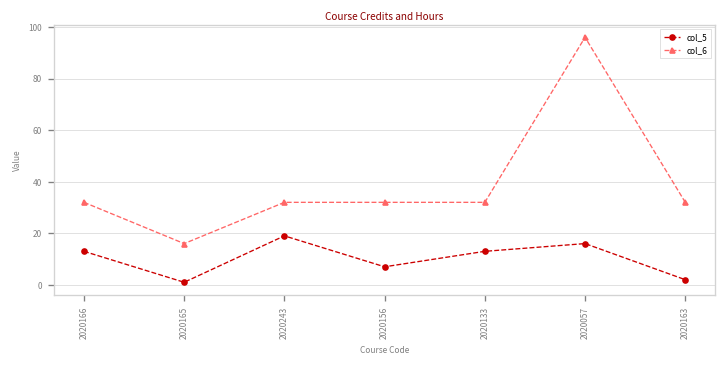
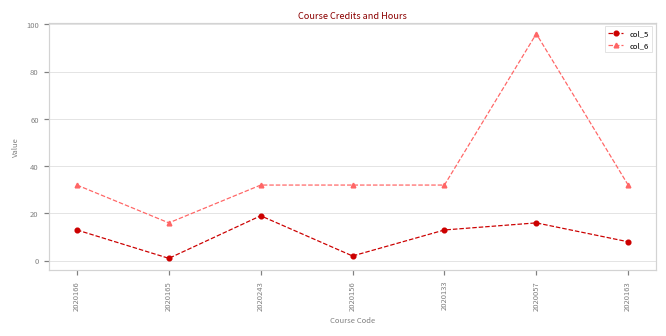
  {
    "col_5": {
      "2020166": 13,
      "2020165": 1,
      "2020243": 19,
-     "2020156": 7,
+     "2020156": 2,
      "2020133": 13,
      "2020057": 16,
-     "2020163": 2
+     "2020163": 8
    },
    "col_6": {
      "2020166": 32,
      "2020165": 16,
      "2020243": 32,
      "2020156": 32,
      "2020133": 32,
      "2020057": 96,
      "2020163": 32
    }
  }
